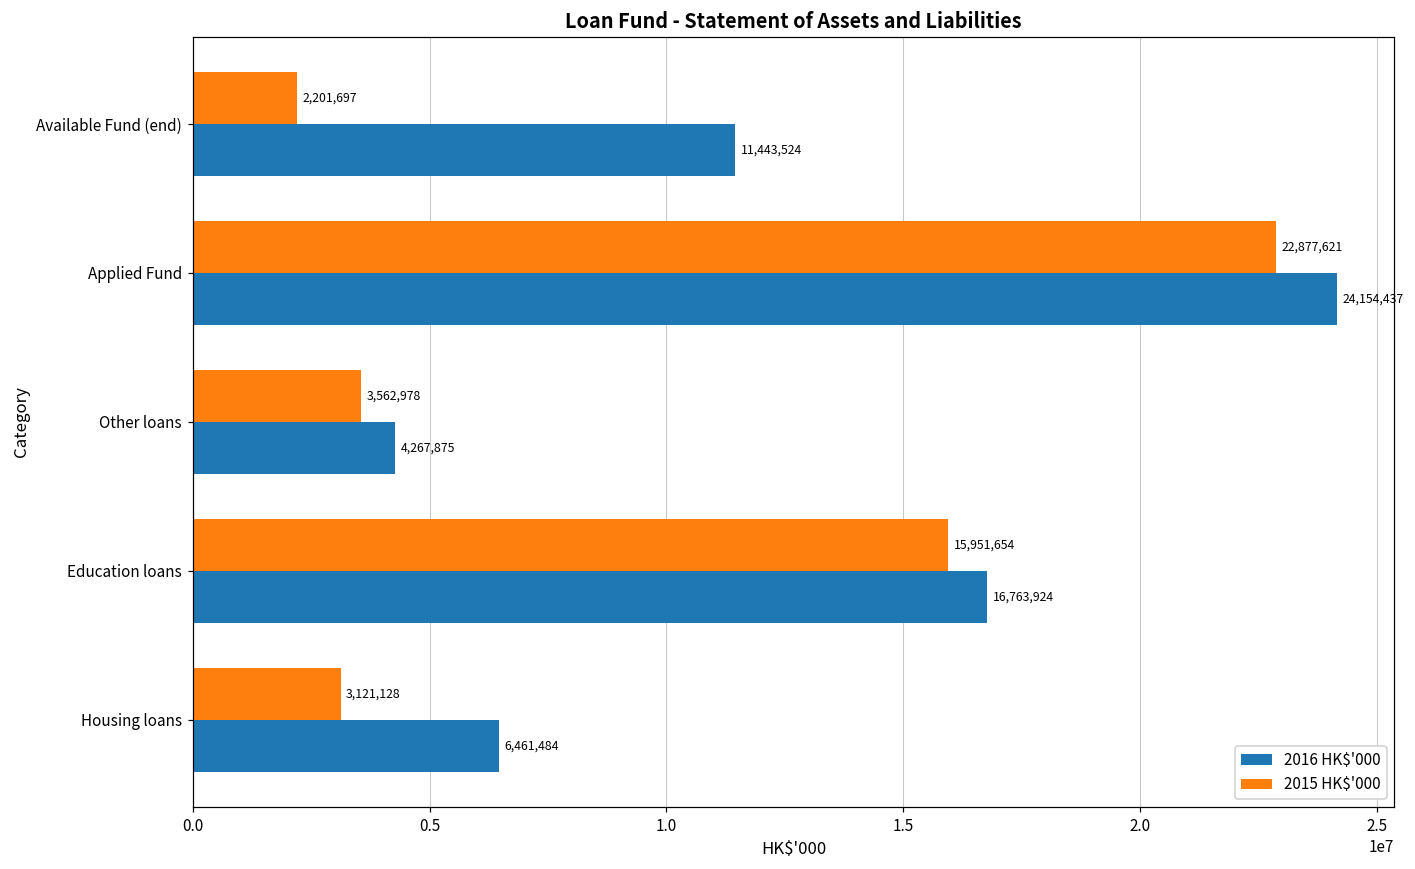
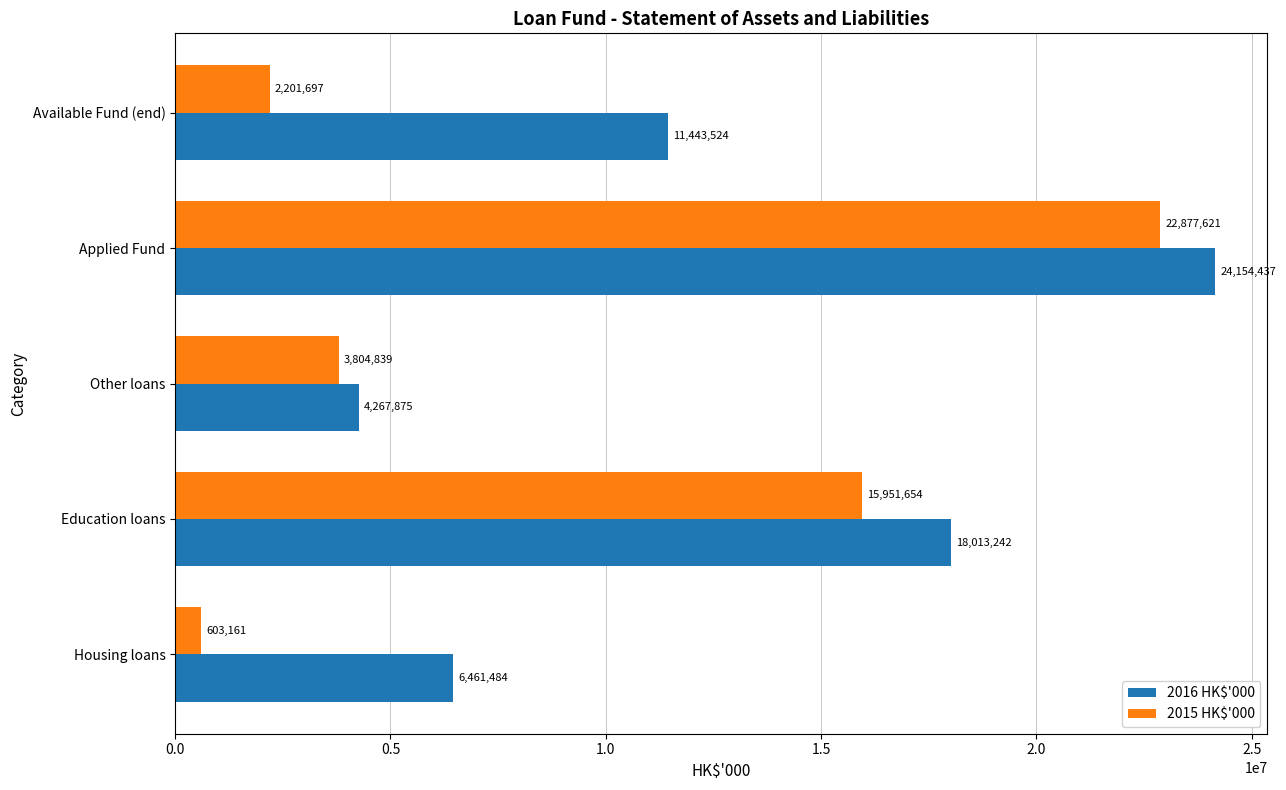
  {
    "2016 HK$'000": {
      "Available Fund (end)": "11,443,524",
      "Applied Fund": "24,154,437",
      "Other loans": "4,267,875",
-     "Education loans": "16,763,924",
+     "Education loans": "18,013,242",
      "Housing loans": "6,461,484"
    },
    "2015 HK$'000": {
      "Available Fund (end)": "2,201,697",
      "Applied Fund": "22,877,621",
-     "Other loans": "3,562,978",
+     "Other loans": "3,804,839",
      "Education loans": "15,951,654",
-     "Housing loans": "3,121,128"
+     "Housing loans": "603,161"
    }
  }
